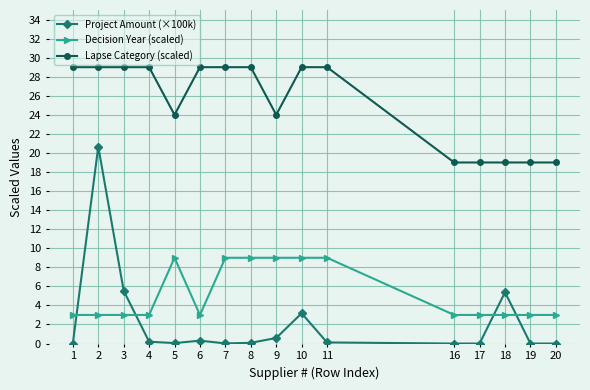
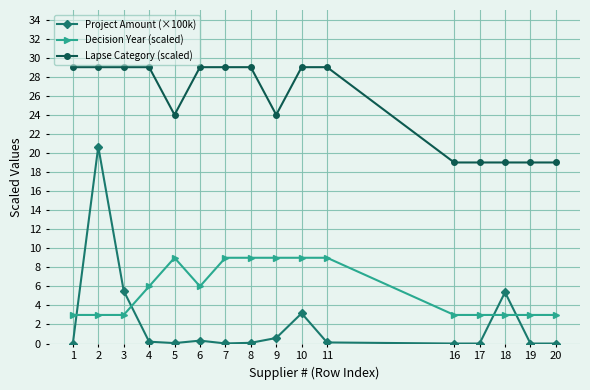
  {
    "Decision Year (scaled)": {
      "1": 3,
      "2": 3,
      "3": 3,
-     "4": 3,
+     "4": 6,
      "5": 9,
-     "6": 3,
+     "6": 6,
      "7": 9,
      "8": 9,
      "9": 9,
      "10": 9,
      "11": 9,
      "16": 3,
      "17": 3,
      "18": 3,
      "19": 3,
      "20": 3
    }
  }
